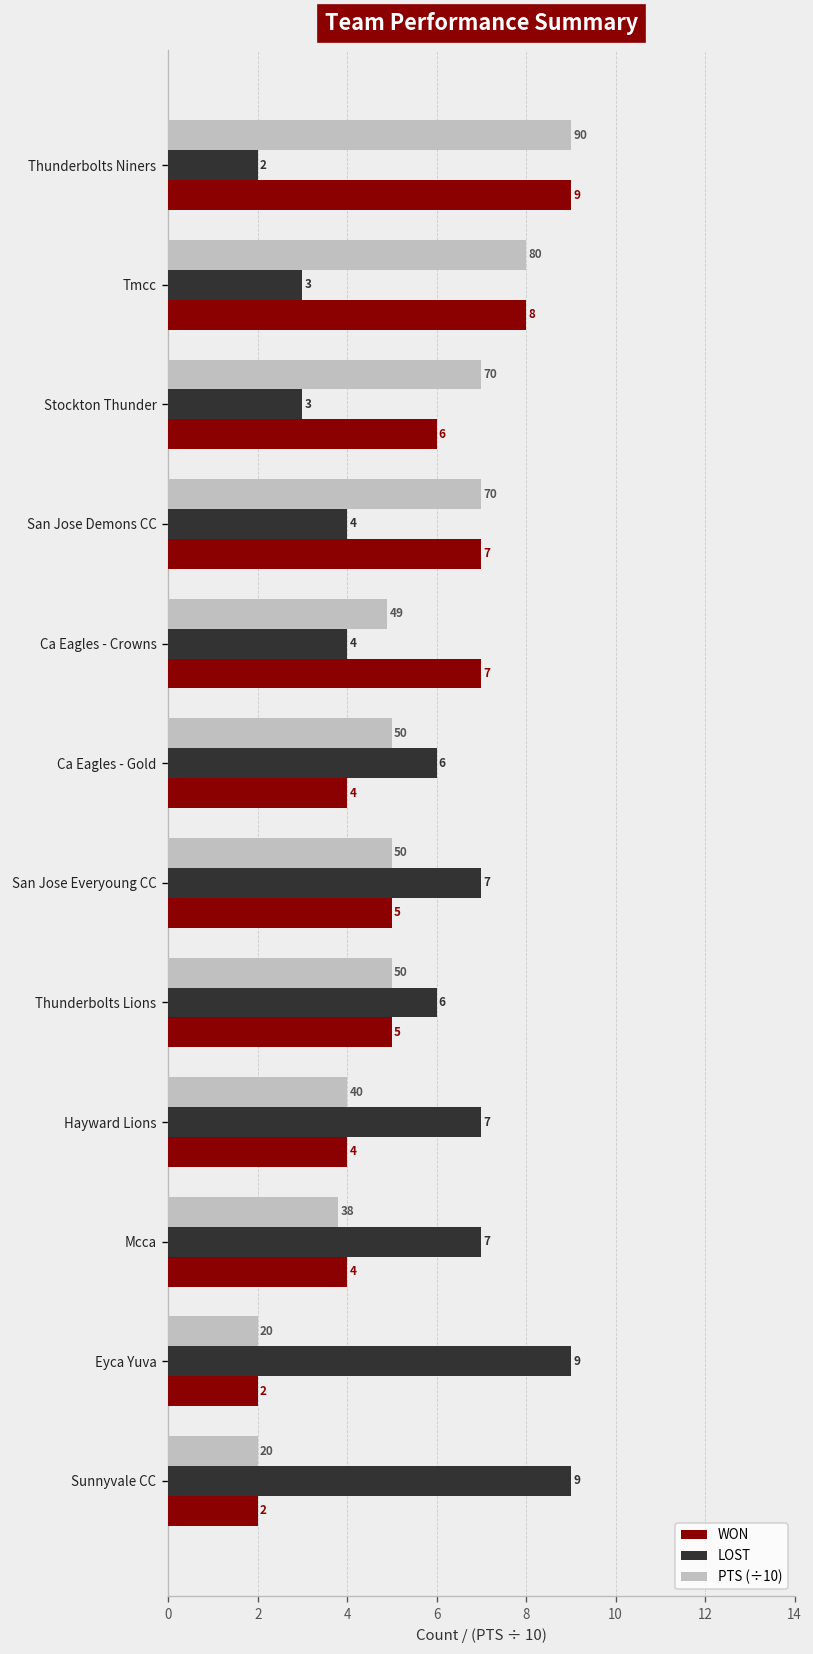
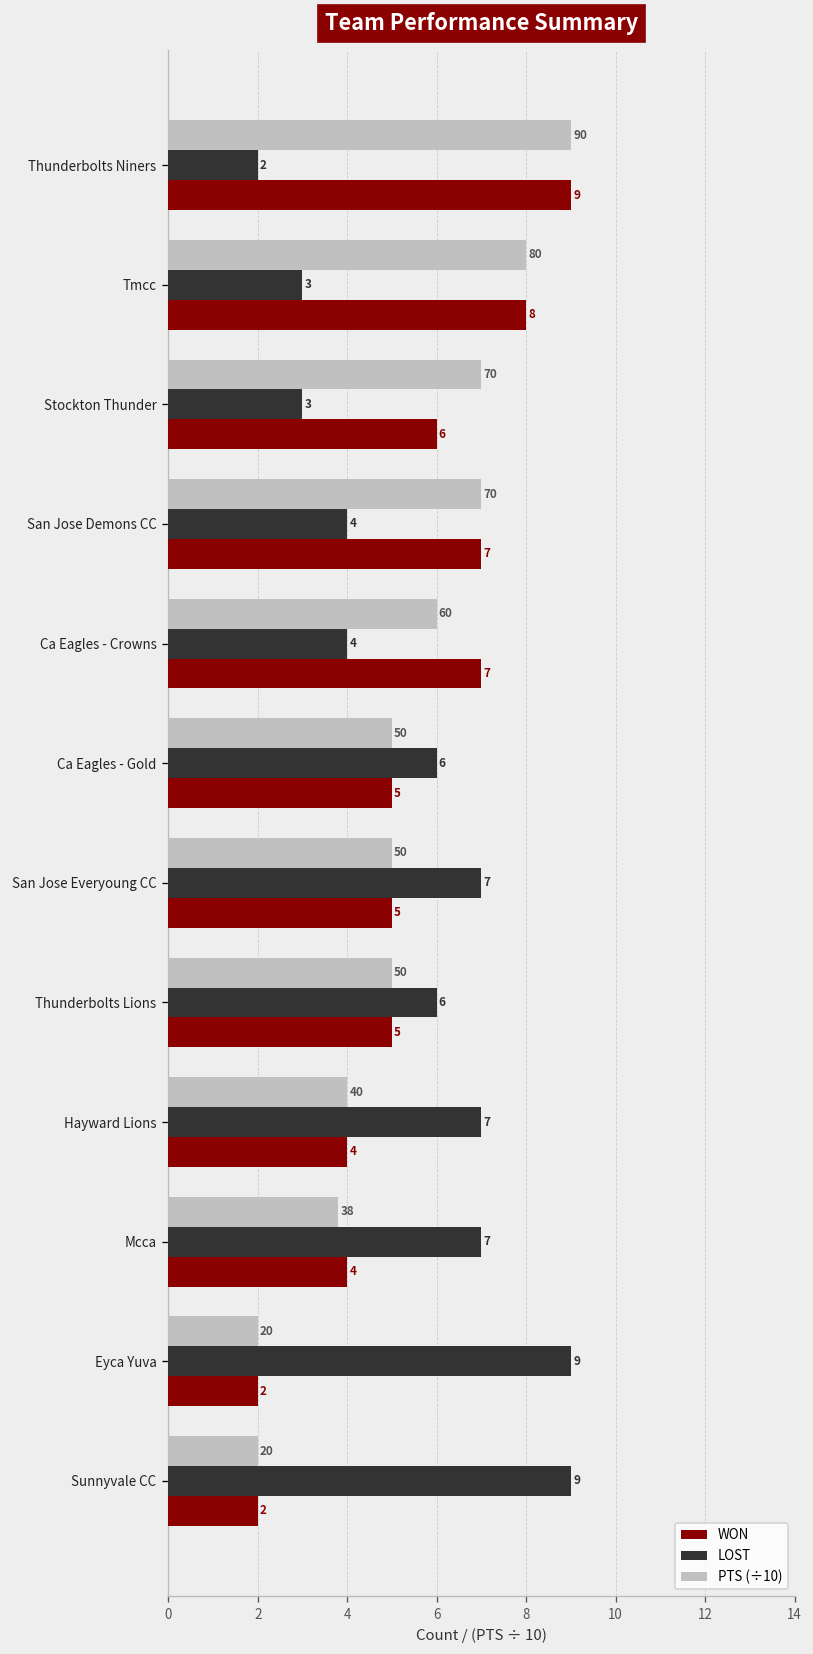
  {
    "WON": {
      "Thunderbolts Niners": 9,
      "Tmcc": 8,
      "Stockton Thunder": 6,
      "San Jose Demons CC": 7,
      "Ca Eagles - Crowns": 7,
-     "Ca Eagles - Gold": 4,
+     "Ca Eagles - Gold": 5,
      "San Jose Everyoung CC": 5,
      "Thunderbolts Lions": 5,
      "Hayward Lions": 4,
      "Mcca": 4,
      "Eyca Yuva": 2,
      "Sunnyvale CC": 2
    },
    "LOST": {
      "Thunderbolts Niners": 2,
      "Tmcc": 3,
      "Stockton Thunder": 3,
      "San Jose Demons CC": 4,
      "Ca Eagles - Crowns": 4,
      "Ca Eagles - Gold": 6,
      "San Jose Everyoung CC": 7,
      "Thunderbolts Lions": 6,
      "Hayward Lions": 7,
      "Mcca": 7,
      "Eyca Yuva": 9,
      "Sunnyvale CC": 9
    },
    "PTS (÷10)": {
-     "Ca Eagles - Crowns": 49
+     "Ca Eagles - Crowns": 60
    }
  }
